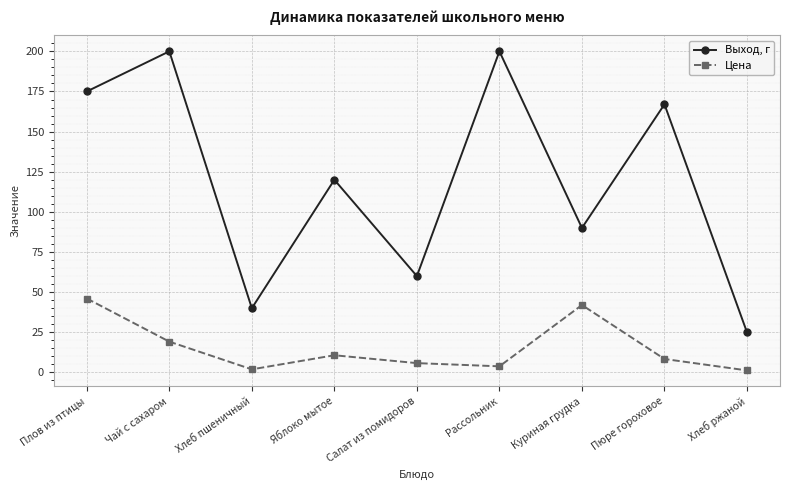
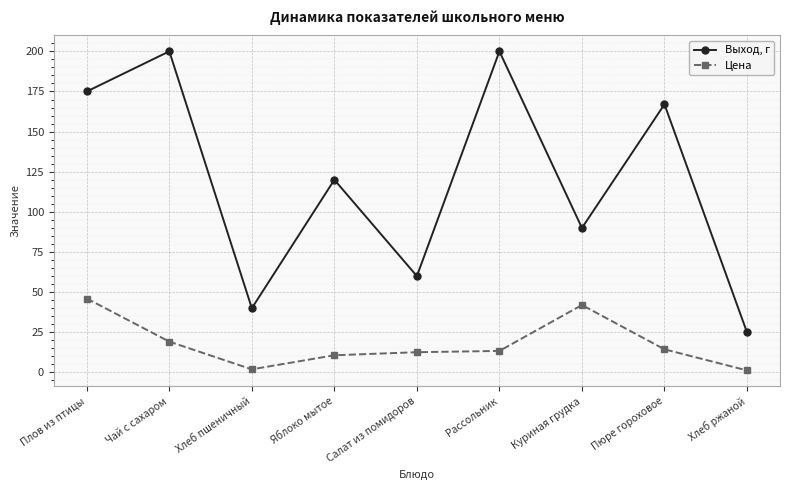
  {
    "Выход, г": {
      "Плов из птицы": 175,
      "Чай с сахаром": 200,
      "Хлеб пшеничный": 40,
      "Яблоко мытое": 120,
      "Салат из помидоров": 60,
      "Рассольник": 200,
      "Куриная грудка": 90,
      "Пюре гороховое": 167,
      "Хлеб ржаной": 25
    },
    "Цена": {
      "Плов из птицы": 46,
      "Чай с сахаром": 19,
      "Хлеб пшеничный": 2,
      "Яблоко мытое": 11,
-     "Салат из помидоров": 6,
-     "Рассольник": 4,
+     "Салат из помидоров": 13,
+     "Рассольник": 13,
      "Куриная грудка": 42,
-     "Пюре гороховое": 8,
+     "Пюре гороховое": 14,
      "Хлеб ржаной": 1
    }
  }
